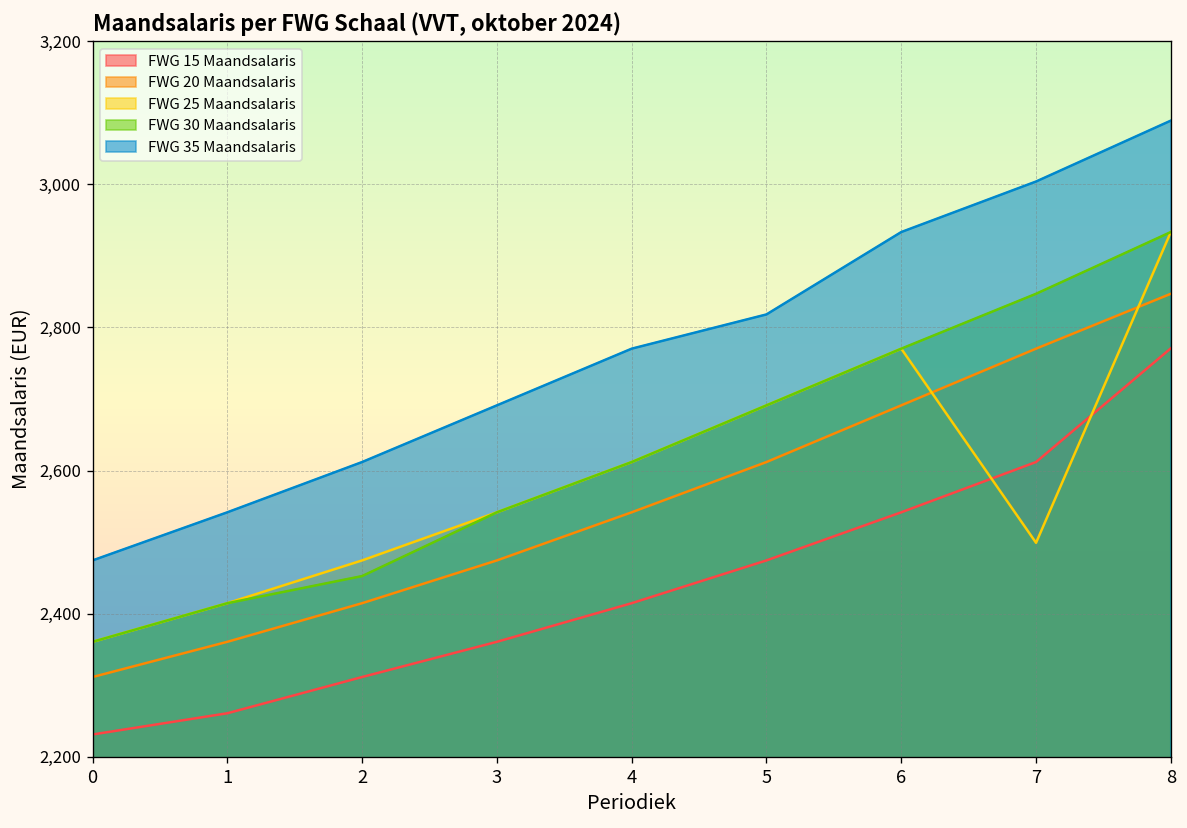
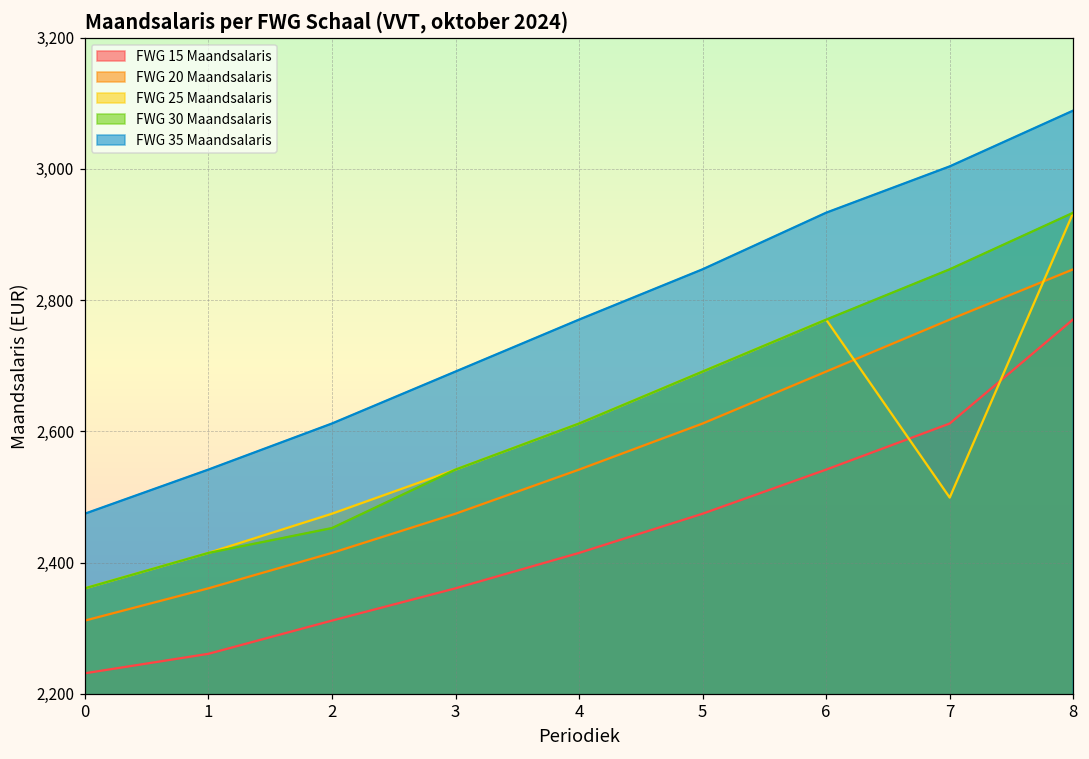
  {
    "FWG 15 Maandsalaris": {
      "0": "2,230",
      "1": "2,260",
      "2": "2,310",
      "3": "2,360",
      "4": "2,410",
      "5": "2,470",
      "6": "2,540",
      "7": "2,610",
      "8": "2,770"
    },
    "FWG 30 Maandsalaris": {
      "2": "2,450",
      "7": "2,850"
    },
    "FWG 35 Maandsalaris": {
      "0": "2,470",
      "1": "2,540",
      "2": "2,610",
      "3": "2,690",
      "4": "2,770",
-     "5": "2,820",
+     "5": "2,850",
      "6": "2,930",
      "7": "3,000",
      "8": "3,090"
    }
  }
